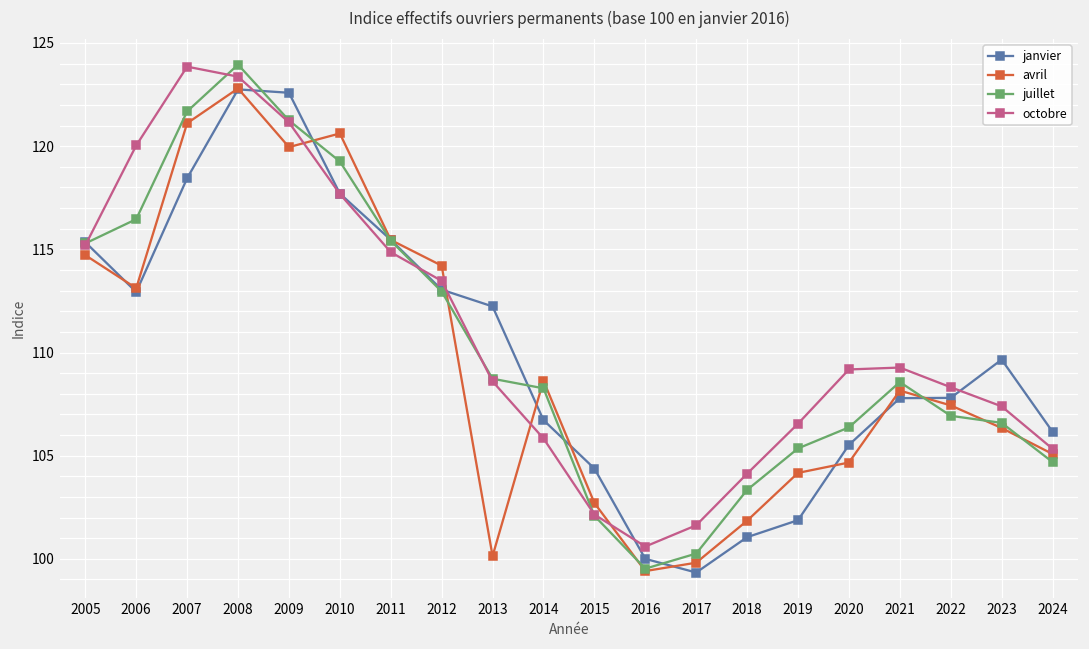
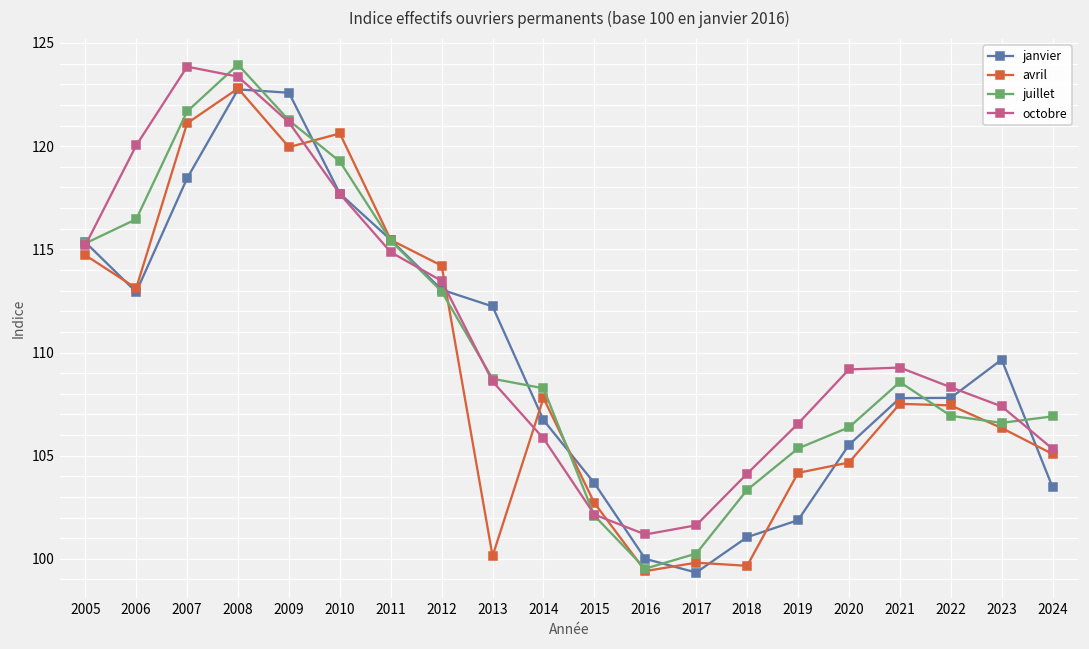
  {
    "janvier": {
      "2006": 112.9,
      "2007": 118.4,
      "2009": 122.6,
      "2013": 112.2,
      "2014": 106.7,
-     "2015": 104.4,
+     "2015": 103.7,
      "2016": 100.0,
      "2017": 99.3,
      "2018": 101.1,
      "2019": 101.9,
      "2020": 105.5,
      "2021": 107.8,
      "2022": 107.8,
      "2023": 109.7,
-     "2024": 106.2
+     "2024": 103.5
    },
    "avril": {
      "2005": 114.7,
      "2006": 113.1,
      "2007": 121.1,
      "2009": 120.0,
      "2010": 120.6,
      "2012": 114.2,
      "2013": 100.1,
-     "2014": 108.6,
+     "2014": 107.8,
      "2015": 102.7,
      "2017": 99.8,
-     "2018": 101.8,
+     "2018": 99.7,
      "2019": 104.2,
      "2020": 104.7,
-     "2021": 108.2,
+     "2021": 107.5,
      "2022": 107.4,
      "2023": 106.3,
      "2024": 105.1
    },
    "juillet": {
      "2006": 116.5,
      "2007": 121.7,
      "2008": 124.0,
      "2010": 119.3,
      "2014": 108.3,
      "2017": 100.3,
      "2018": 103.3,
      "2019": 105.4,
      "2020": 106.4,
      "2021": 108.6,
      "2022": 106.9,
      "2023": 106.6,
-     "2024": 104.7
+     "2024": 106.9
    },
    "octobre": {
      "2006": 120.0,
      "2007": 123.9,
      "2008": 123.4,
      "2011": 114.9,
      "2012": 113.5,
      "2014": 105.8,
-     "2016": 100.6,
+     "2016": 101.2,
      "2017": 101.6,
      "2018": 104.1,
      "2019": 106.6,
      "2020": 109.2,
      "2021": 109.3,
      "2022": 108.3,
      "2023": 107.4,
      "2024": 105.3
    }
  }
